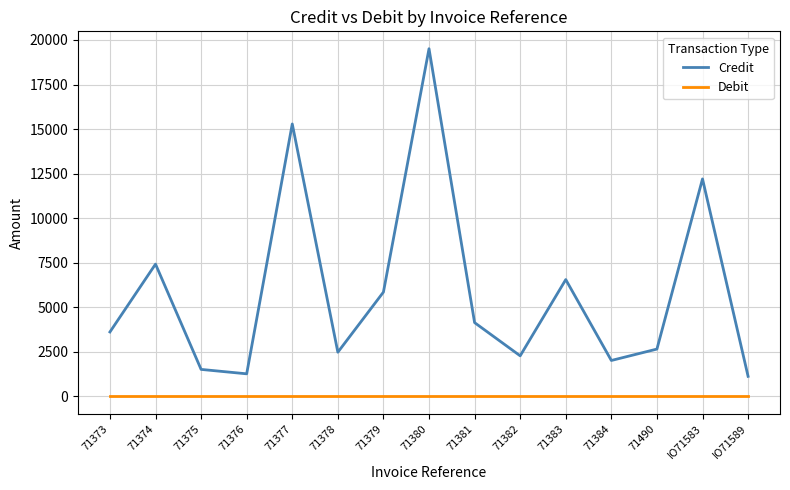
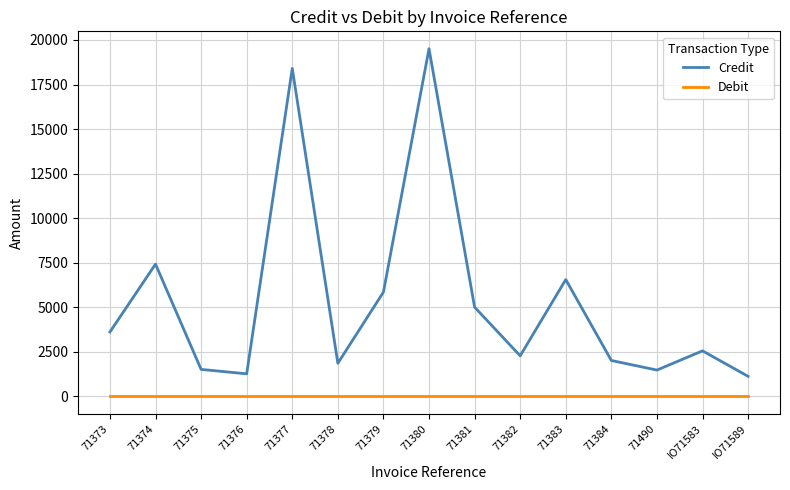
  {
    "Credit": {
      "71373": 3600,
      "71374": 7400,
      "71375": 1500,
      "71376": 1300,
-     "71377": 15300,
-     "71378": 2500,
+     "71377": 18400,
+     "71378": 1900,
      "71379": 5900,
      "71380": 19500,
-     "71381": 4100,
+     "71381": 5000,
      "71382": 2300,
      "71383": 6600,
      "71384": 2000,
-     "71490": 2700,
-     "IO71583": 12200,
+     "71490": 1500,
+     "IO71583": 2600,
      "IO71589": 1100
    },
    "Debit": {
      "71373": 0,
      "71374": 0,
      "71375": 0,
      "71376": 0,
      "71377": 0,
      "71378": 0,
      "71379": 0,
      "71380": 0,
      "71381": 0,
      "71382": 0,
      "71383": 0,
      "71384": 0,
      "71490": 0,
      "IO71583": 0,
      "IO71589": 0
    }
  }
